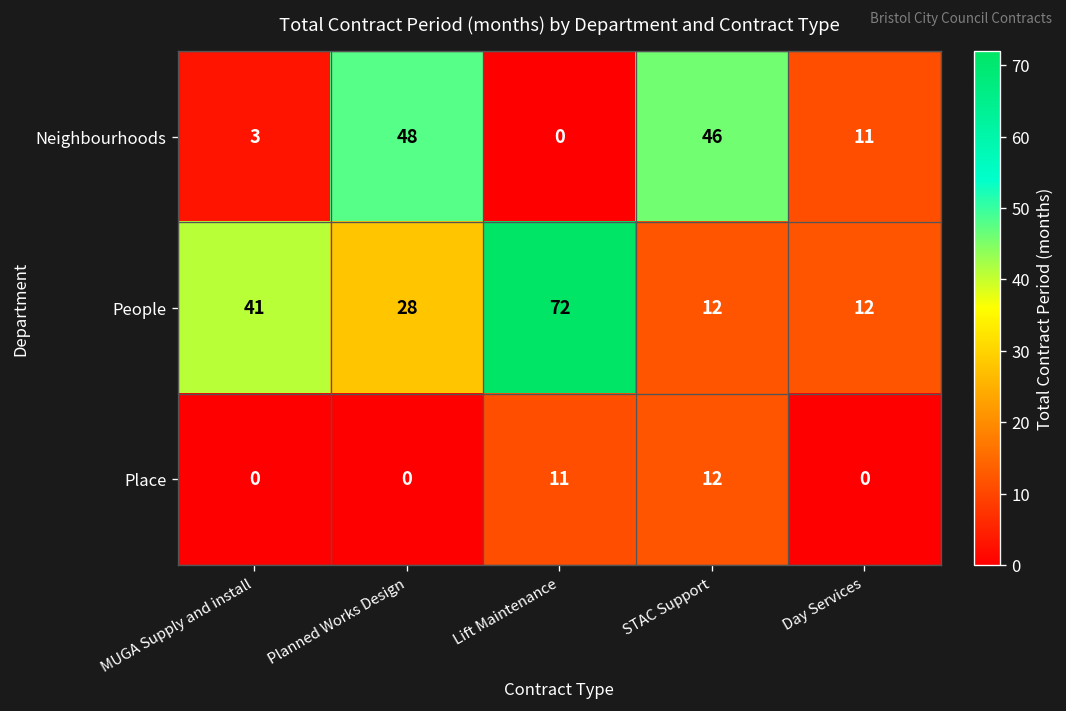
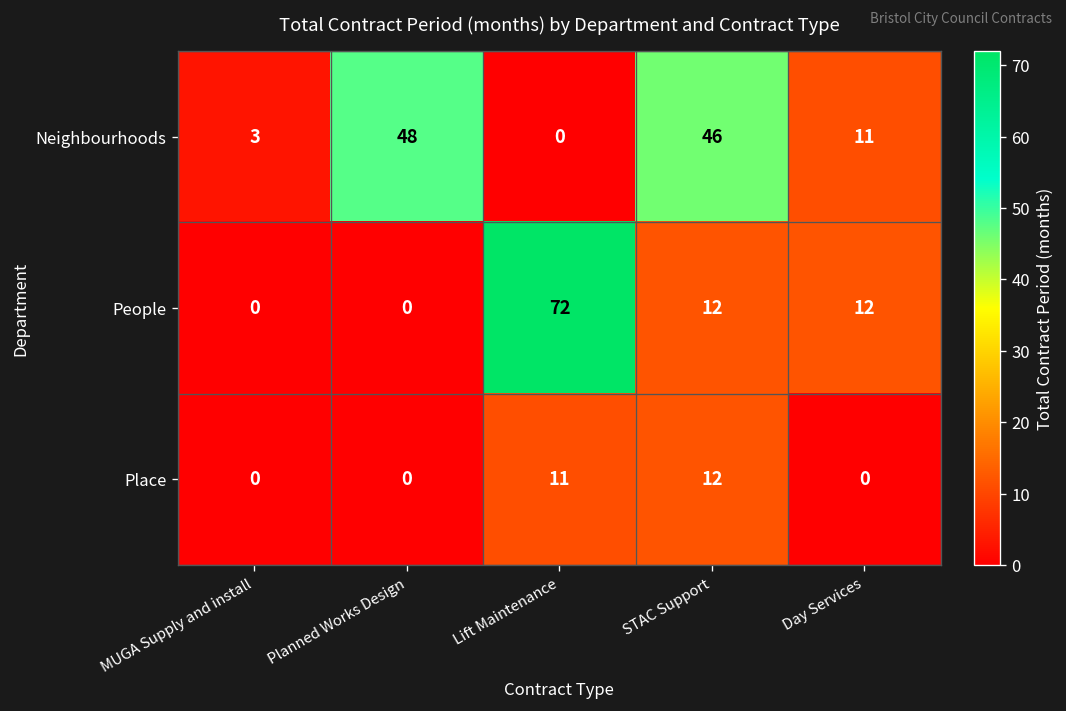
  {
    "Neighbourhoods": {
      "MUGA Supply and install": 3,
      "Planned Works Design": 48,
      "Lift Maintenance": 0,
      "STAC Support": 46,
      "Day Services": 11
    },
    "People": {
-     "MUGA Supply and install": 41,
-     "Planned Works Design": 28,
+     "MUGA Supply and install": 0,
+     "Planned Works Design": 0,
      "Lift Maintenance": 72,
      "STAC Support": 12,
      "Day Services": 12
    },
    "Place": {
      "MUGA Supply and install": 0,
      "Planned Works Design": 0,
      "Lift Maintenance": 11,
      "STAC Support": 12,
      "Day Services": 0
    }
  }
